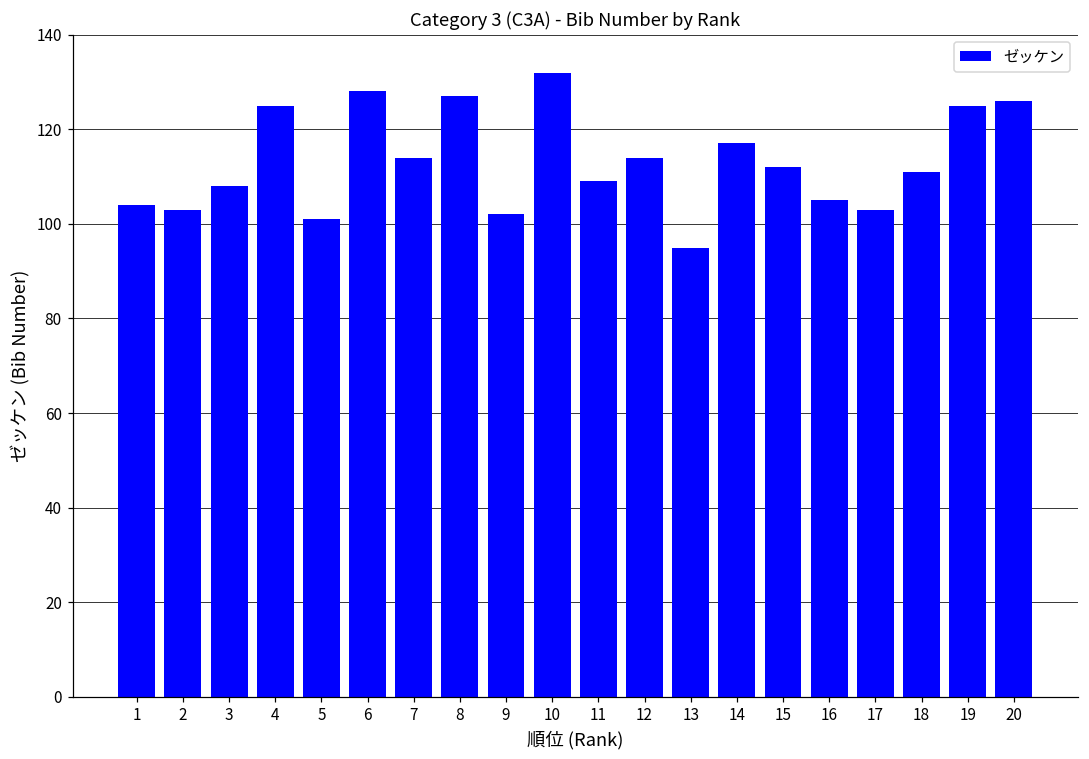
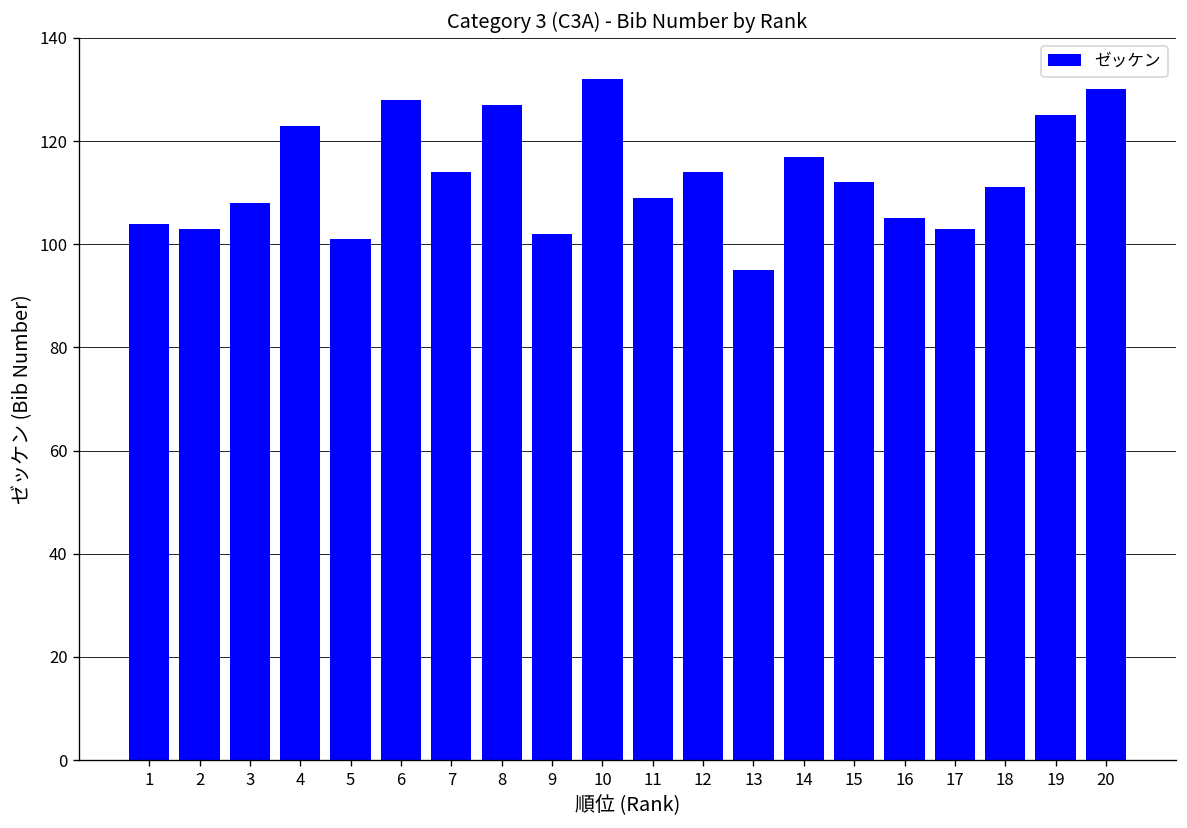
  {
    "1": 104,
    "2": 103,
    "3": 108,
-   "4": 125,
+   "4": 123,
    "5": 101,
    "6": 128,
    "7": 114,
    "8": 127,
    "9": 102,
    "10": 132,
    "11": 109,
    "12": 114,
    "13": 95,
    "14": 117,
    "15": 112,
    "16": 105,
    "17": 103,
    "18": 111,
    "19": 125,
-   "20": 126
+   "20": 130
  }
